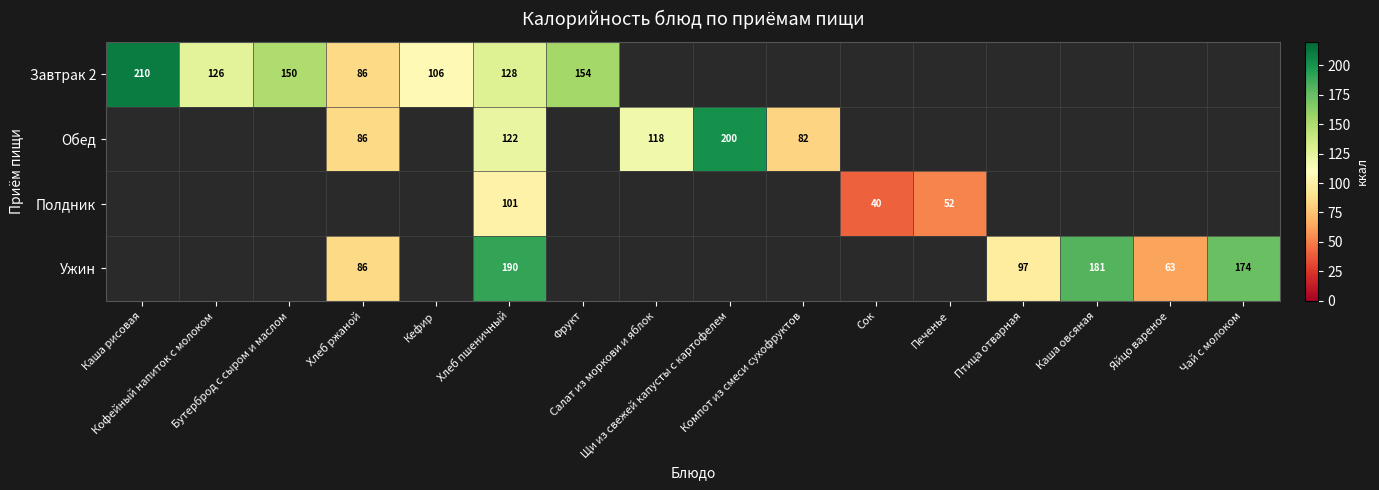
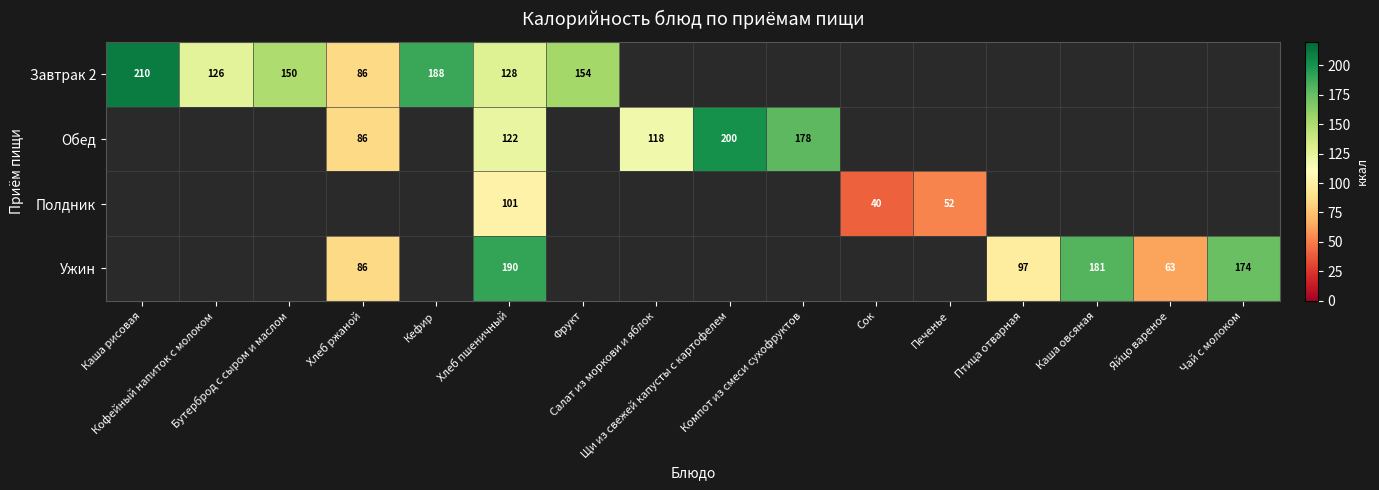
  {
    "Завтрак 2": {
      "Каша рисовая": 210,
      "Кофейный напиток с молоком": 126,
      "Бутерброд с сыром и маслом": 150,
      "Хлеб ржаной": 86,
-     "Кефир": 106,
+     "Кефир": 188,
      "Хлеб пшеничный": 128,
      "Фрукт": 154
    },
    "Обед": {
      "Хлеб ржаной": 86,
      "Хлеб пшеничный": 122,
      "Салат из моркови и яблок": 118,
      "Щи из свежей капусты с картофелем": 200,
-     "Компот из смеси сухофруктов": 82
+     "Компот из смеси сухофруктов": 178
    },
    "Полдник": {
      "Хлеб пшеничный": 101,
      "Сок": 40,
      "Печенье": 52
    },
    "Ужин": {
      "Хлеб ржаной": 86,
      "Хлеб пшеничный": 190,
      "Птица отварная": 97,
      "Каша овсяная": 181,
      "Яйцо вареное": 63,
      "Чай с молоком": 174
    }
  }
